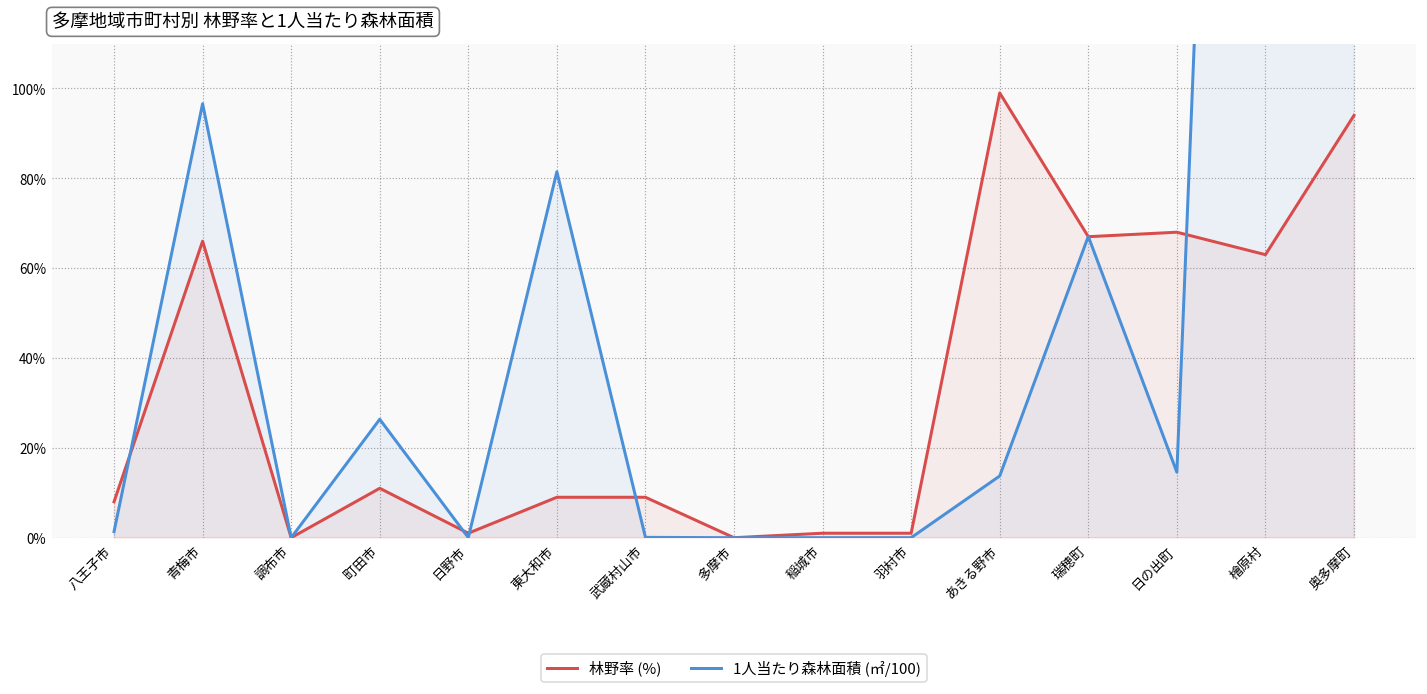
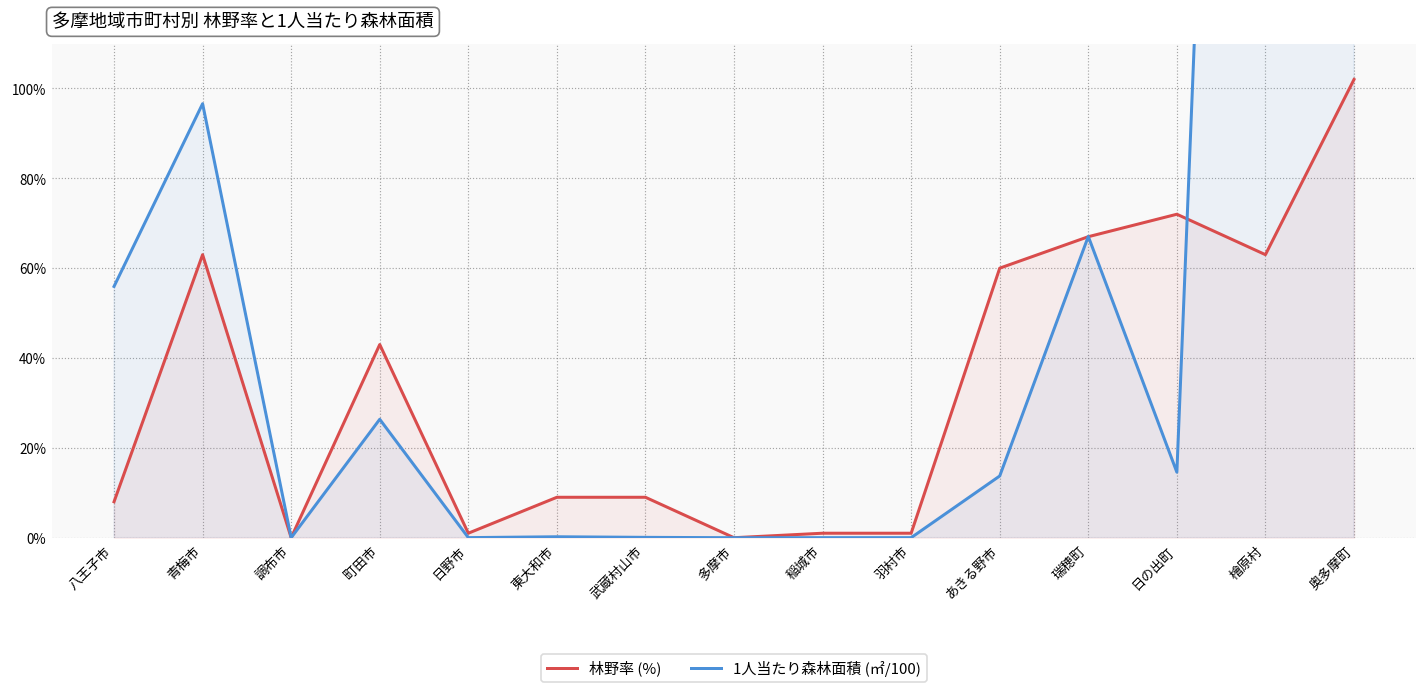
  {
    "林野率 (%)": {
      "八王子市": "8%",
-     "青梅市": "66%",
-     "町田市": "11%",
+     "青梅市": "63%",
+     "町田市": "43%",
      "日野市": "1%",
      "東大和市": "9%",
      "武蔵村山市": "9%",
      "稲城市": "1%",
      "羽村市": "1%",
-     "あきる野市": "99%",
-     "日の出町": "68%",
+     "あきる野市": "60%",
+     "日の出町": "72%",
      "檜原村": "63%",
-     "奥多摩町": "94%"
+     "奥多摩町": "102%"
    },
    "1人当たり森林面積 (㎡/100)": {
-     "八王子市": "1%",
+     "八王子市": "56%",
      "青梅市": "97%",
      "町田市": "26%",
      "日野市": "0%",
-     "東大和市": "81%",
+     "東大和市": "0%",
      "武蔵村山市": "0%",
      "稲城市": "0%",
      "羽村市": "0%",
      "あきる野市": "14%",
      "日の出町": "15%"
    }
  }
